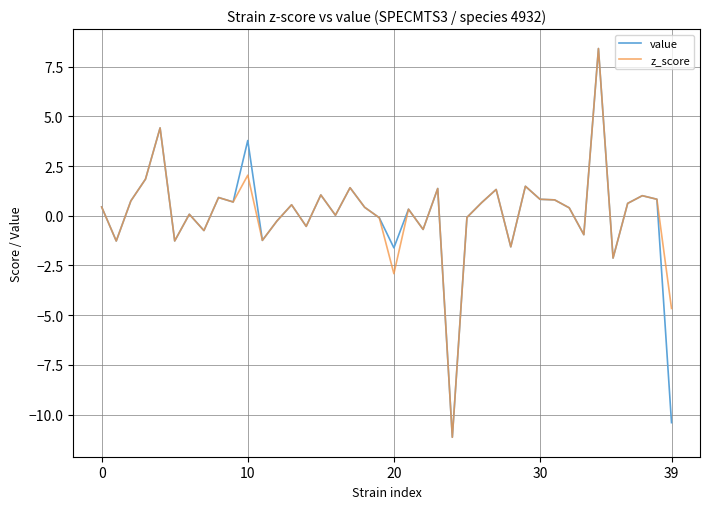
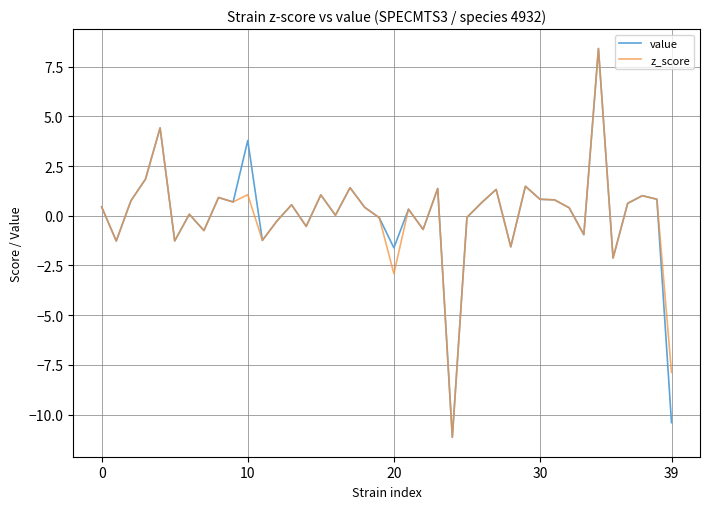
  {
    "value": {
      "10": 3.8,
      "20": -1.6,
      "39": -10.4
    },
    "z_score": {
-     "10": 2.0,
+     "10": 1.1,
      "20": -2.9,
-     "39": -4.7
+     "39": -7.9
    }
  }
